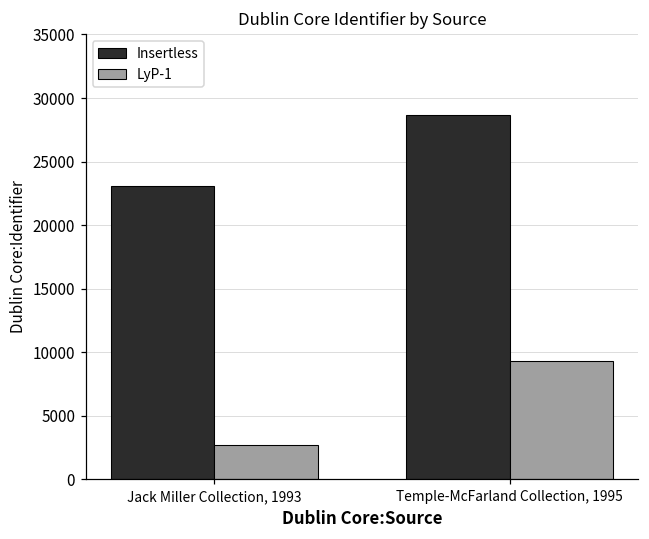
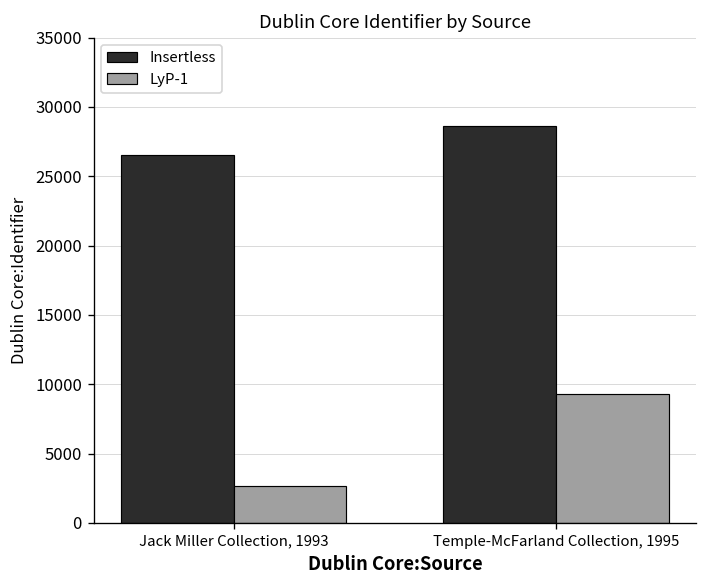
  {
    "Insertless": {
-     "Jack Miller Collection, 1993": 23000,
+     "Jack Miller Collection, 1993": 26600,
      "Temple-McFarland Collection, 1995": 28600
    },
    "LyP-1": {
      "Jack Miller Collection, 1993": 2700,
      "Temple-McFarland Collection, 1995": 9300
    }
  }
